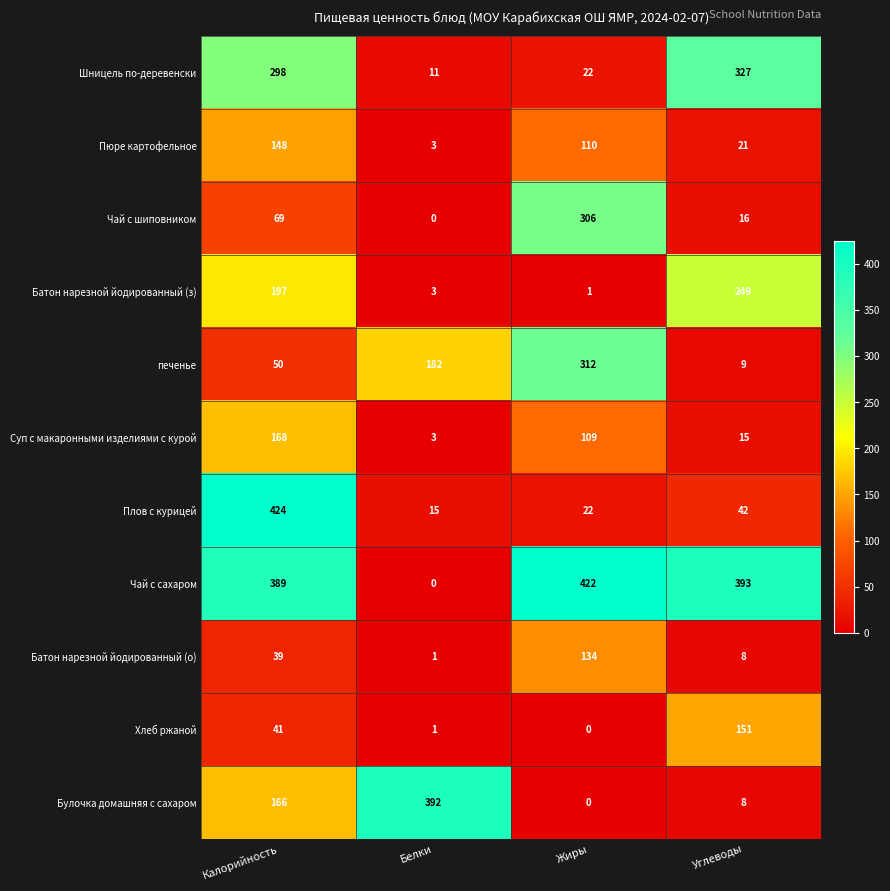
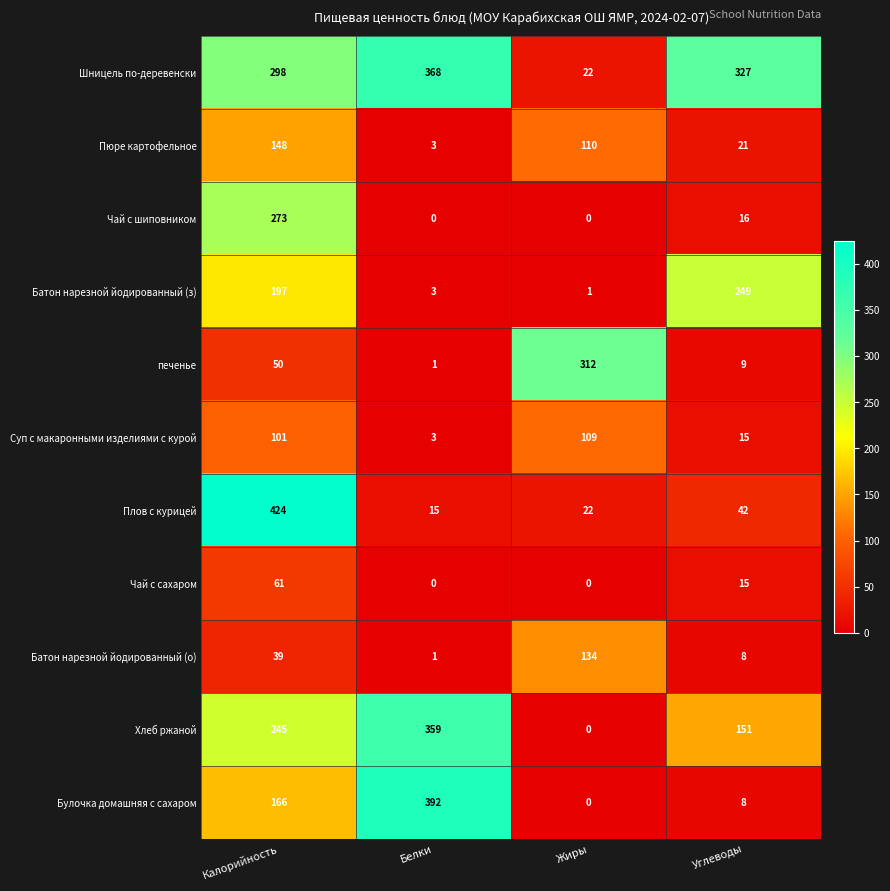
  {
    "Шницель по-деревенски": {
      "Калорийность": 298,
-     "Белки": 11,
+     "Белки": 368,
      "Жиры": 22,
      "Углеводы": 327
    },
    "Пюре картофельное": {
      "Калорийность": 148,
      "Белки": 3,
      "Жиры": 110,
      "Углеводы": 21
    },
    "Чай с шиповником": {
-     "Калорийность": 69,
+     "Калорийность": 273,
      "Белки": 0,
-     "Жиры": 306,
+     "Жиры": 0,
      "Углеводы": 16
    },
    "Батон нарезной йодированный (з)": {
      "Калорийность": 197,
      "Белки": 3,
      "Жиры": 1,
      "Углеводы": 249
    },
    "печенье": {
      "Калорийность": 50,
-     "Белки": 182,
+     "Белки": 1,
      "Жиры": 312,
      "Углеводы": 9
    },
    "Суп с макаронными изделиями с курой": {
-     "Калорийность": 168,
+     "Калорийность": 101,
      "Белки": 3,
      "Жиры": 109,
      "Углеводы": 15
    },
    "Плов с курицей": {
      "Калорийность": 424,
      "Белки": 15,
      "Жиры": 22,
      "Углеводы": 42
    },
    "Чай с сахаром": {
-     "Калорийность": 389,
+     "Калорийность": 61,
      "Белки": 0,
-     "Жиры": 422,
-     "Углеводы": 393
+     "Жиры": 0,
+     "Углеводы": 15
    },
    "Батон нарезной йодированный (о)": {
      "Калорийность": 39,
      "Белки": 1,
      "Жиры": 134,
      "Углеводы": 8
    },
    "Хлеб ржаной": {
-     "Калорийность": 41,
-     "Белки": 1,
+     "Калорийность": 245,
+     "Белки": 359,
      "Жиры": 0,
      "Углеводы": 151
    },
    "Булочка домашняя с сахаром": {
      "Калорийность": 166,
      "Белки": 392,
      "Жиры": 0,
      "Углеводы": 8
    }
  }
